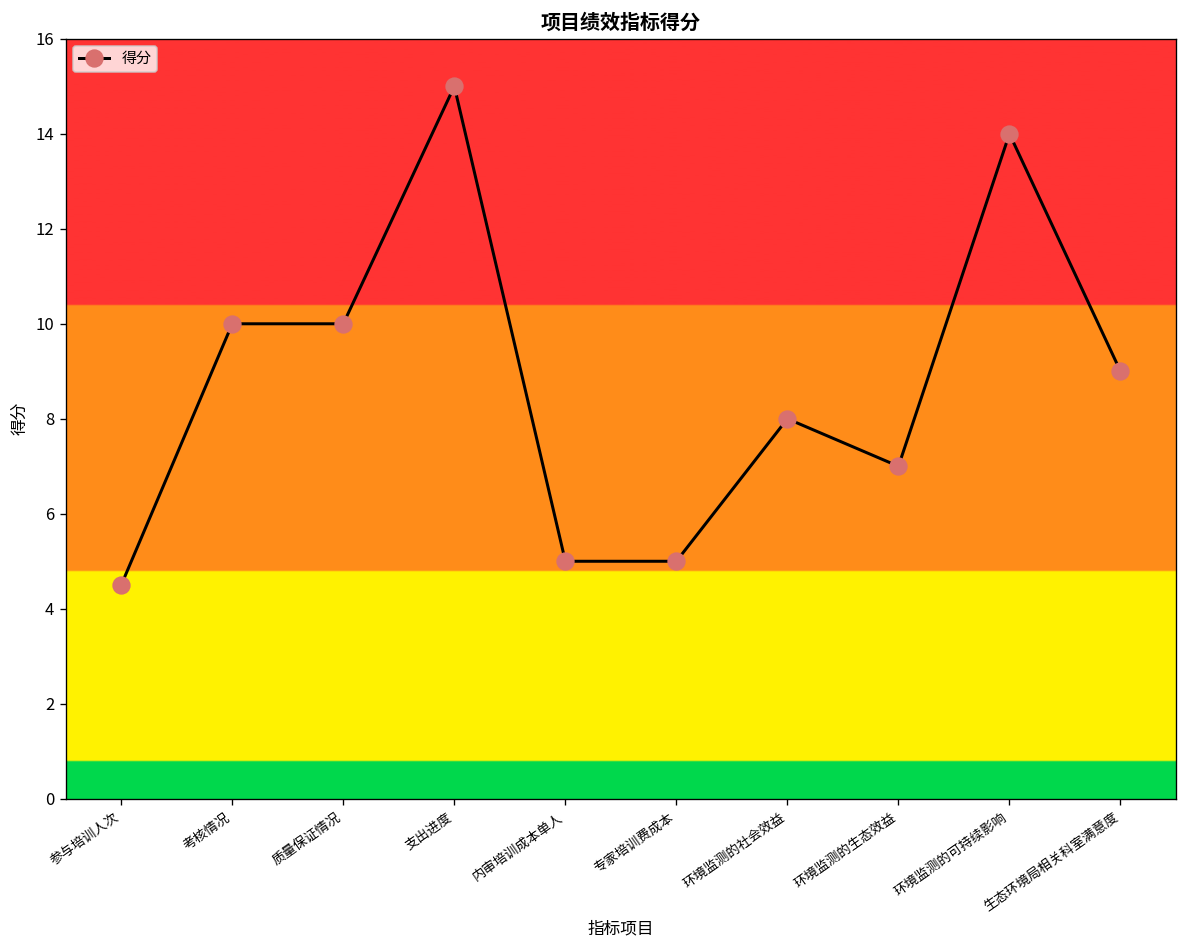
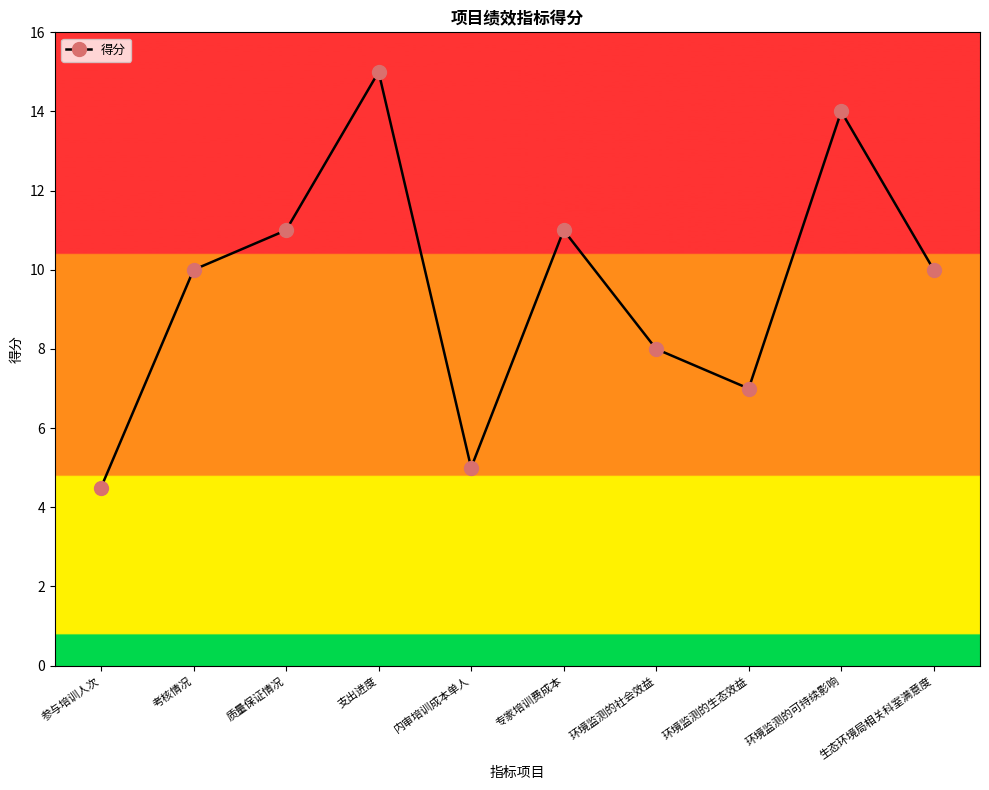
  {
    "参与培训人次": 4.5,
    "考核情况": 10,
-   "质量保证情况": 10,
+   "质量保证情况": 11,
    "支出进度": 15,
    "内审培训成本单人": 5,
-   "专家培训费成本": 5,
+   "专家培训费成本": 11,
    "环境监测的社会效益": 8,
    "环境监测的生态效益": 7,
    "环境监测的可持续影响": 14,
-   "生态环境局相关科室满意度": 9
+   "生态环境局相关科室满意度": 10
  }
